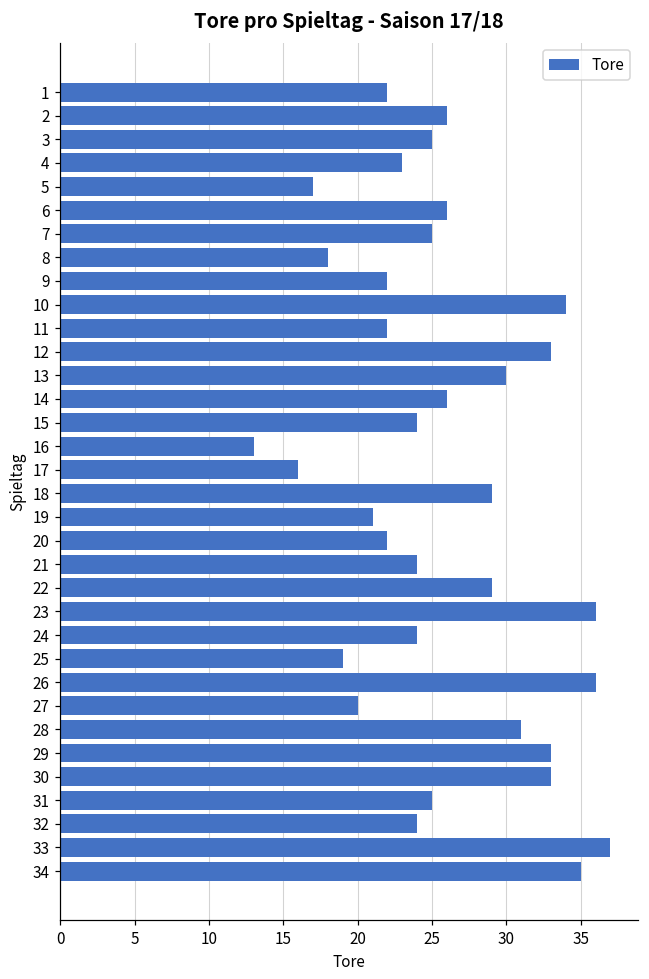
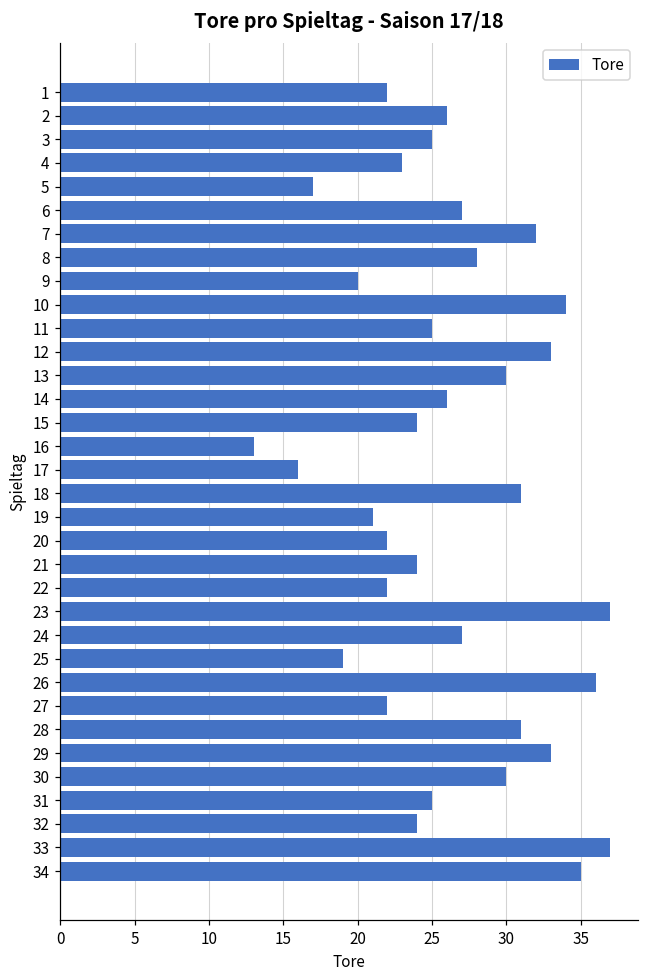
  {
    "1": 22,
    "2": 26,
    "3": 25,
    "4": 23,
    "5": 17,
-   "6": 26,
-   "7": 25,
-   "8": 18,
-   "9": 22,
+   "6": 27,
+   "7": 32,
+   "8": 28,
+   "9": 20,
    "10": 34,
-   "11": 22,
+   "11": 25,
    "12": 33,
    "13": 30,
    "14": 26,
    "15": 24,
    "16": 13,
    "17": 16,
-   "18": 29,
+   "18": 31,
    "19": 21,
    "20": 22,
    "21": 24,
-   "22": 29,
-   "23": 36,
-   "24": 24,
+   "22": 22,
+   "23": 37,
+   "24": 27,
    "25": 19,
    "26": 36,
-   "27": 20,
+   "27": 22,
    "28": 31,
    "29": 33,
-   "30": 33,
+   "30": 30,
    "31": 25,
    "32": 24,
    "33": 37,
    "34": 35
  }
